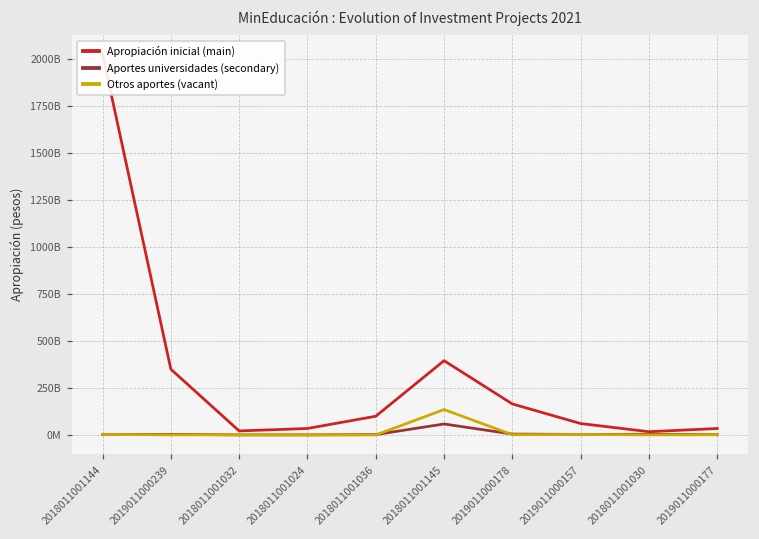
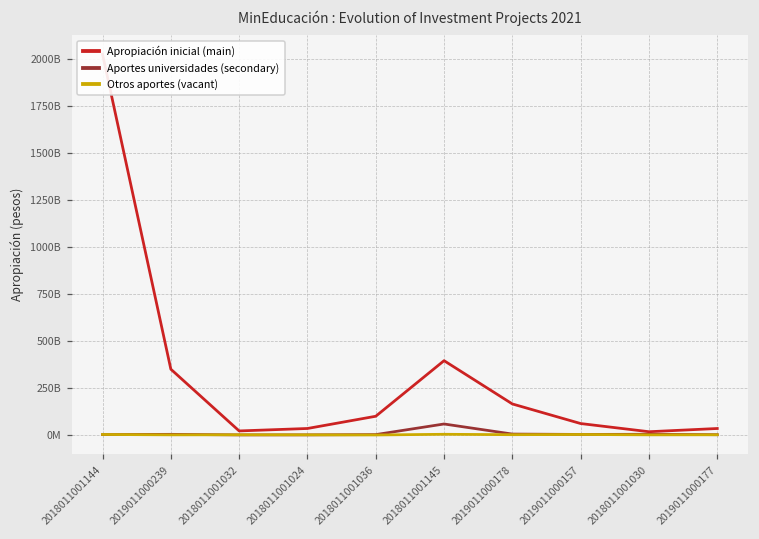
  {
    "Otros aportes (vacant)": {
-     "2018011001145": 140000000000
+     "2018011001145": 0
    }
  }
